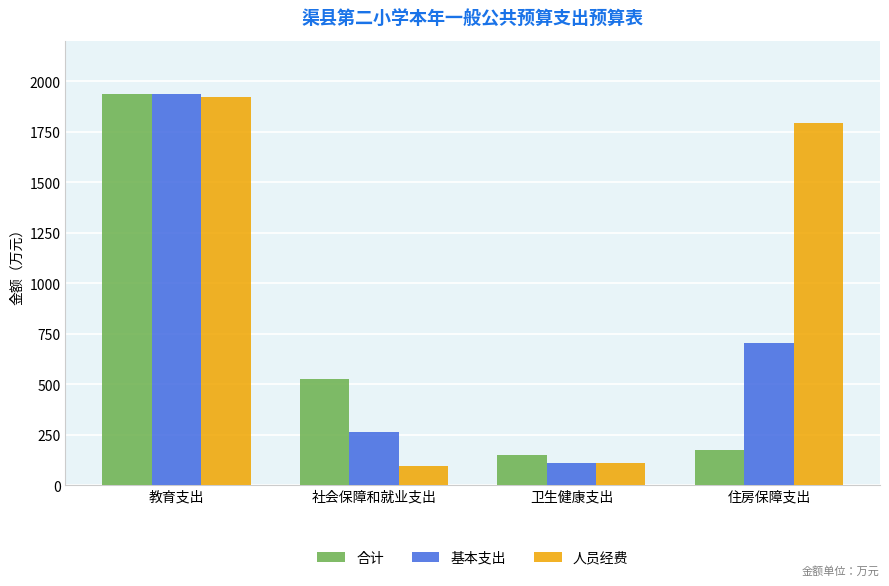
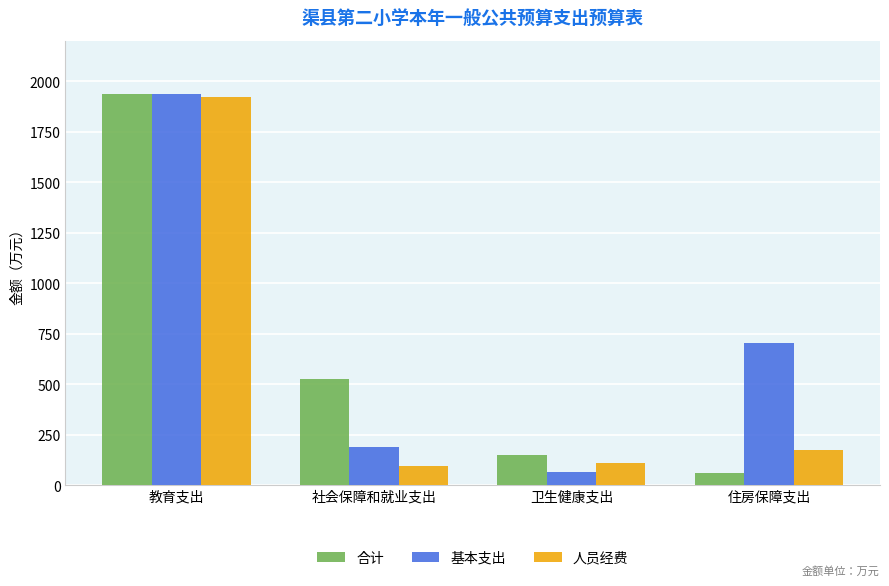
  {
    "合计": {
      "教育支出": 1940,
      "社会保障和就业支出": 520,
      "卫生健康支出": 150,
-     "住房保障支出": 170
+     "住房保障支出": 60
    },
    "基本支出": {
      "教育支出": 1940,
-     "社会保障和就业支出": 260,
-     "卫生健康支出": 110,
+     "社会保障和就业支出": 190,
+     "卫生健康支出": 60,
      "住房保障支出": 700
    },
    "人员经费": {
      "教育支出": 1920,
      "社会保障和就业支出": 90,
      "卫生健康支出": 110,
-     "住房保障支出": 1800
+     "住房保障支出": 170
    }
  }
